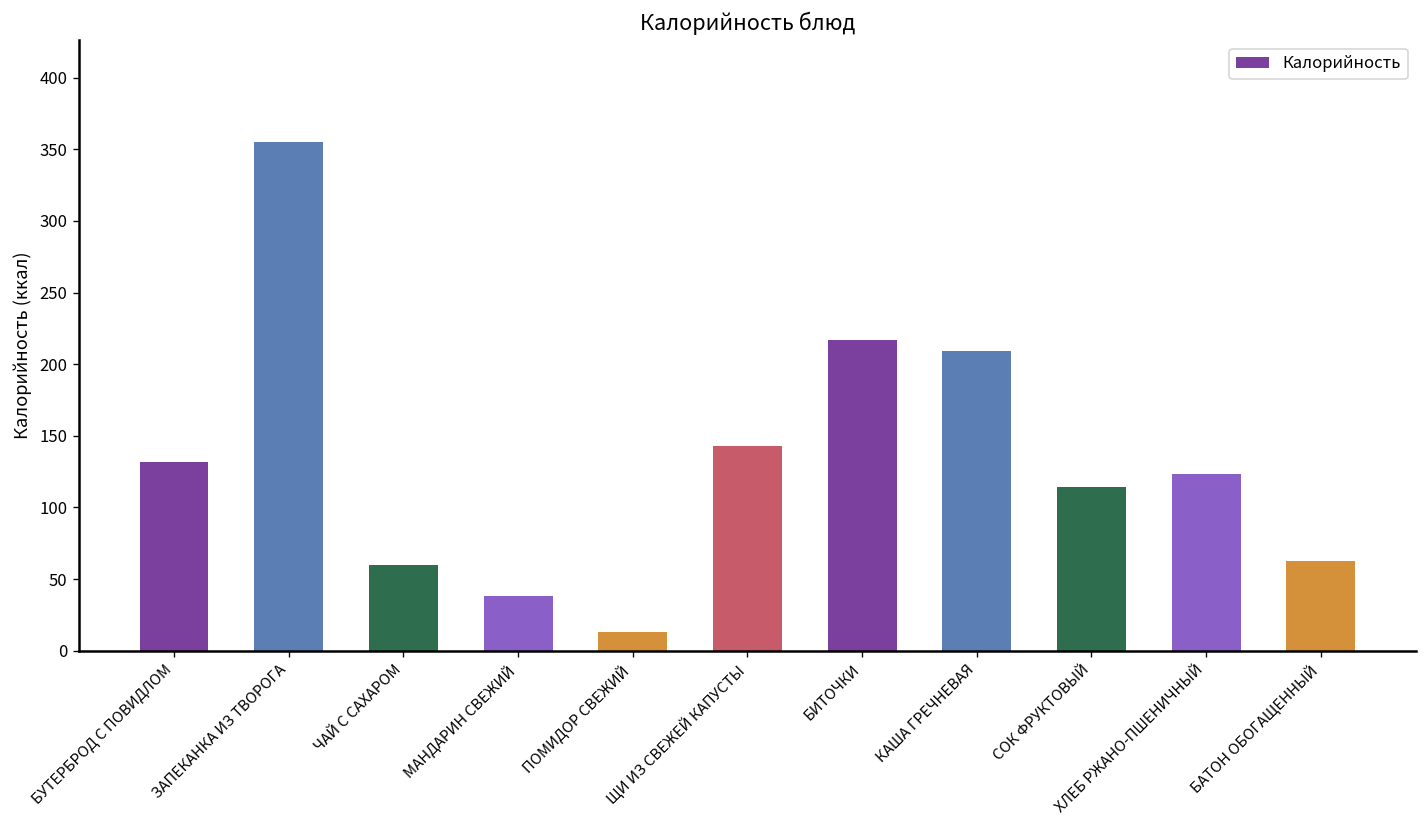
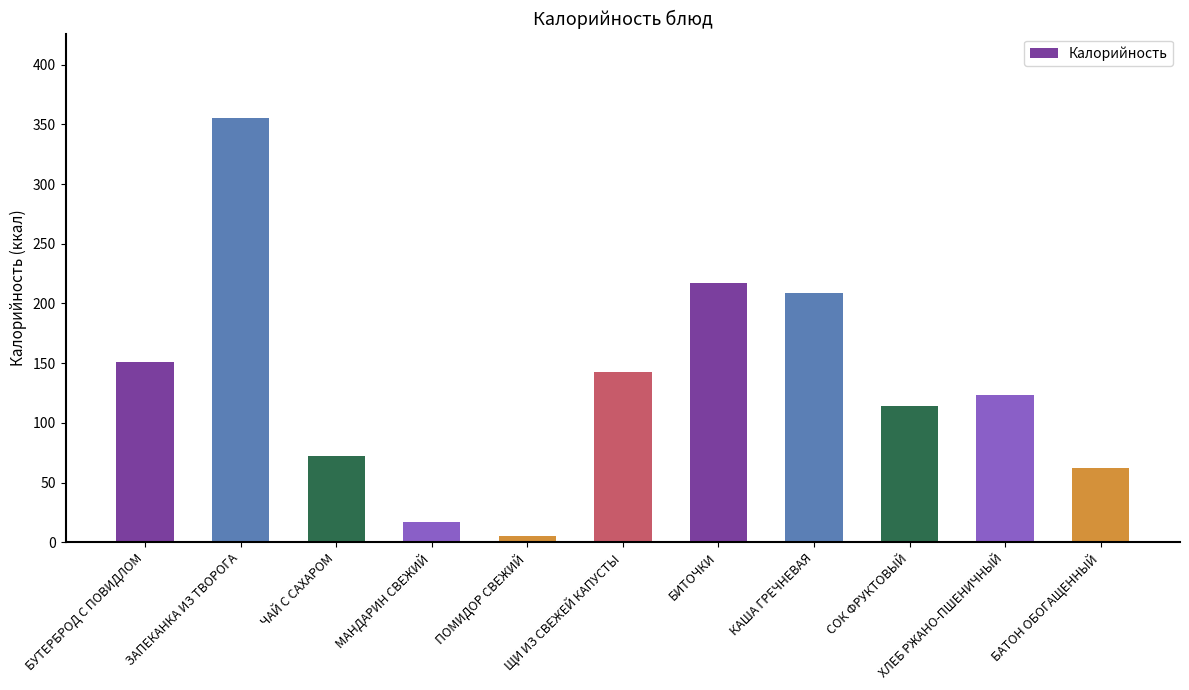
  {
-   "БУТЕРБРОД С ПОВИДЛОМ": 132,
+   "БУТЕРБРОД С ПОВИДЛОМ": 151,
    "ЗАПЕКАНКА ИЗ ТВОРОГА": 355,
-   "ЧАЙ С САХАРОМ": 60,
-   "МАНДАРИН СВЕЖИЙ": 38,
-   "ПОМИДОР СВЕЖИЙ": 13,
+   "ЧАЙ С САХАРОМ": 72,
+   "МАНДАРИН СВЕЖИЙ": 17,
+   "ПОМИДОР СВЕЖИЙ": 6,
    "ЩИ ИЗ СВЕЖЕЙ КАПУСТЫ": 143,
    "БИТОЧКИ": 217,
    "КАША ГРЕЧНЕВАЯ": 209,
    "СОК ФРУКТОВЫЙ": 114,
    "ХЛЕБ РЖАНО-ПШЕНИЧНЫЙ": 123,
    "БАТОН ОБОГАЩЕННЫЙ": 62
  }
